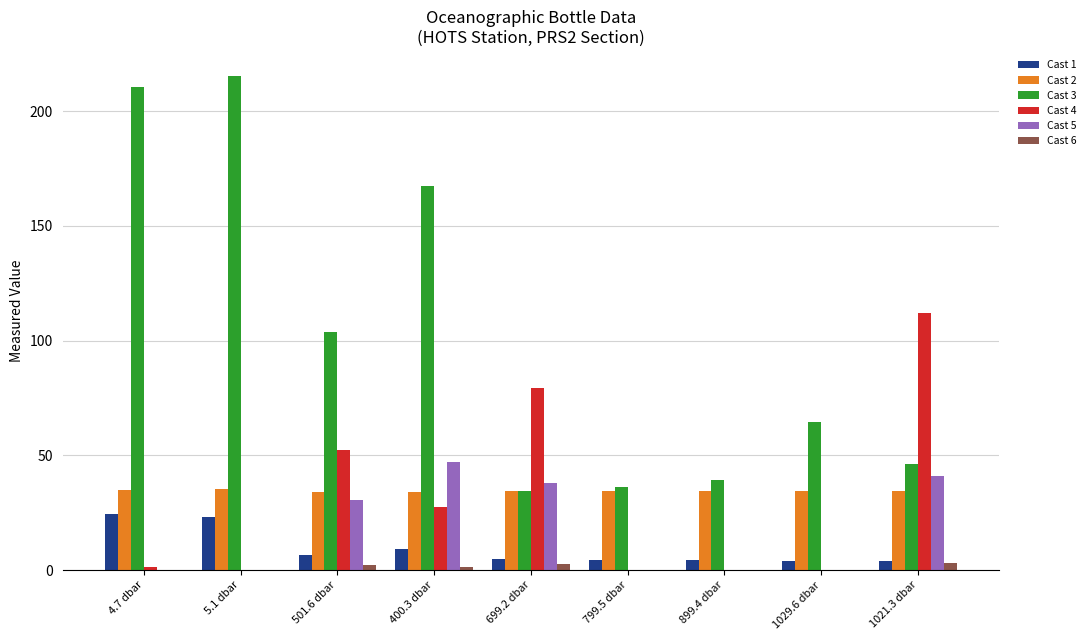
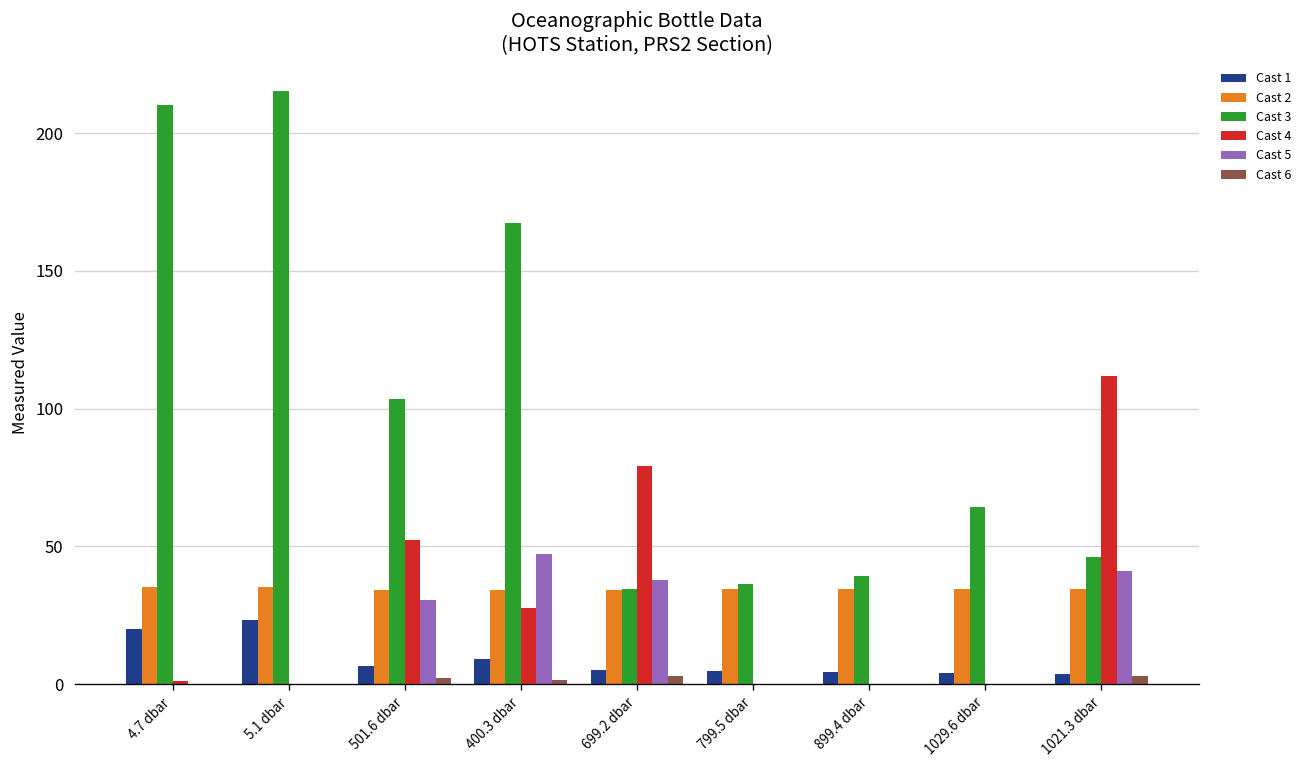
  {
    "Cast 1": {
-     "4.7 dbar": 24,
+     "4.7 dbar": 20,
      "5.1 dbar": 23,
      "501.6 dbar": 7,
      "400.3 dbar": 9,
      "699.2 dbar": 5,
      "799.5 dbar": 5,
      "899.4 dbar": 4,
      "1029.6 dbar": 4,
      "1021.3 dbar": 4
    },
    "Cast 2": {
      "4.7 dbar": 35,
      "5.1 dbar": 35,
      "501.6 dbar": 34,
      "400.3 dbar": 34,
      "699.2 dbar": 34,
      "799.5 dbar": 34,
      "899.4 dbar": 34,
      "1029.6 dbar": 35,
      "1021.3 dbar": 35
    },
    "Cast 3": {
      "4.7 dbar": 210,
      "5.1 dbar": 215,
      "501.6 dbar": 104,
      "400.3 dbar": 167,
      "699.2 dbar": 35,
      "799.5 dbar": 36,
      "899.4 dbar": 39,
      "1029.6 dbar": 64,
      "1021.3 dbar": 46
    },
    "Cast 4": {
      "4.7 dbar": 1,
      "5.1 dbar": 0,
      "501.6 dbar": 52,
      "400.3 dbar": 28,
      "699.2 dbar": 79,
      "799.5 dbar": 0,
      "899.4 dbar": 0,
      "1029.6 dbar": 0,
      "1021.3 dbar": 112
    },
    "Cast 5": {
      "4.7 dbar": 0,
      "5.1 dbar": 0,
      "501.6 dbar": 30,
      "400.3 dbar": 47,
      "699.2 dbar": 38,
      "799.5 dbar": 0,
      "899.4 dbar": 0,
      "1029.6 dbar": 0,
      "1021.3 dbar": 41
    },
    "Cast 6": {
      "5.1 dbar": 0,
      "501.6 dbar": 2,
      "400.3 dbar": 1,
      "699.2 dbar": 3,
      "799.5 dbar": 0,
      "899.4 dbar": 0,
      "1029.6 dbar": 0,
      "1021.3 dbar": 3
    }
  }
